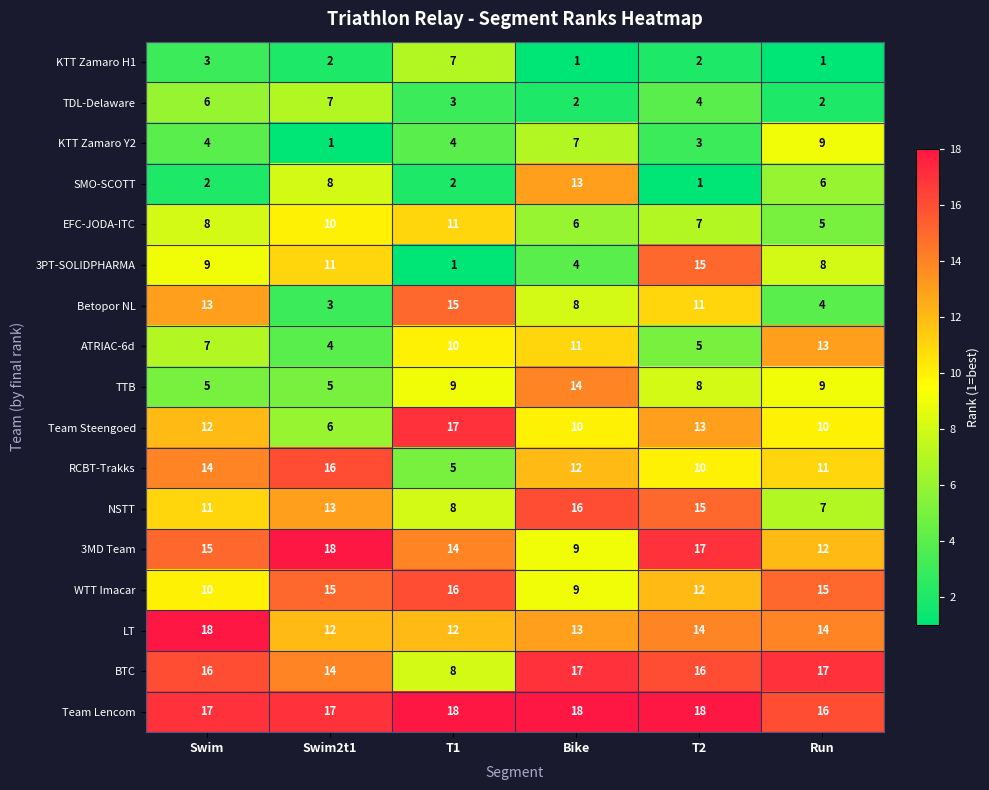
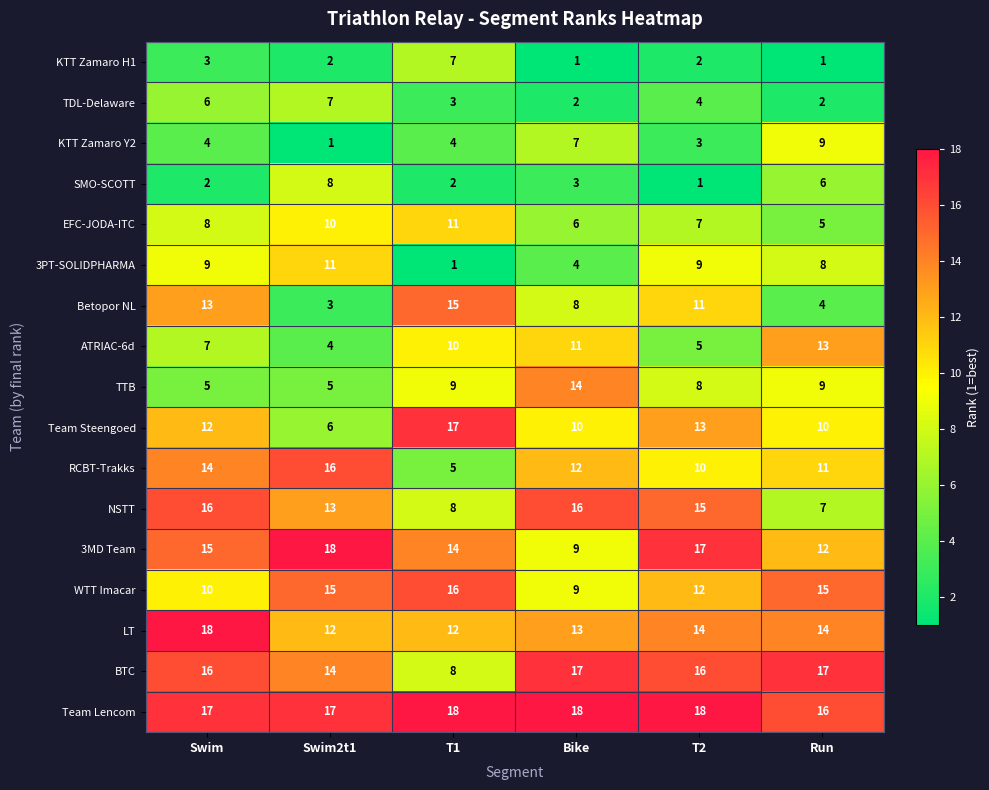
  {
    "KTT Zamaro H1": {
      "Swim": 3,
      "Swim2t1": 2,
      "T1": 7,
      "Bike": 1,
      "T2": 2,
      "Run": 1
    },
    "TDL-Delaware": {
      "Swim": 6,
      "Swim2t1": 7,
      "T1": 3,
      "Bike": 2,
      "T2": 4,
      "Run": 2
    },
    "KTT Zamaro Y2": {
      "Swim": 4,
      "Swim2t1": 1,
      "T1": 4,
      "Bike": 7,
      "T2": 3,
      "Run": 9
    },
    "SMO-SCOTT": {
      "Swim": 2,
      "Swim2t1": 8,
      "T1": 2,
-     "Bike": 13,
+     "Bike": 3,
      "T2": 1,
      "Run": 6
    },
    "EFC-JODA-ITC": {
      "Swim": 8,
      "Swim2t1": 10,
      "T1": 11,
      "Bike": 6,
      "T2": 7,
      "Run": 5
    },
    "3PT-SOLIDPHARMA": {
      "Swim": 9,
      "Swim2t1": 11,
      "T1": 1,
      "Bike": 4,
-     "T2": 15,
+     "T2": 9,
      "Run": 8
    },
    "Betopor NL": {
      "Swim": 13,
      "Swim2t1": 3,
      "T1": 15,
      "Bike": 8,
      "T2": 11,
      "Run": 4
    },
    "ATRIAC-6d": {
      "Swim": 7,
      "Swim2t1": 4,
      "T1": 10,
      "Bike": 11,
      "T2": 5,
      "Run": 13
    },
    "TTB": {
      "Swim": 5,
      "Swim2t1": 5,
      "T1": 9,
      "Bike": 14,
      "T2": 8,
      "Run": 9
    },
    "Team Steengoed": {
      "Swim": 12,
      "Swim2t1": 6,
      "T1": 17,
      "Bike": 10,
      "T2": 13,
      "Run": 10
    },
    "RCBT-Trakks": {
      "Swim": 14,
      "Swim2t1": 16,
      "T1": 5,
      "Bike": 12,
      "T2": 10,
      "Run": 11
    },
    "NSTT": {
-     "Swim": 11,
+     "Swim": 16,
      "Swim2t1": 13,
      "T1": 8,
      "Bike": 16,
      "T2": 15,
      "Run": 7
    },
    "3MD Team": {
      "Swim": 15,
      "Swim2t1": 18,
      "T1": 14,
      "Bike": 9,
      "T2": 17,
      "Run": 12
    },
    "WTT Imacar": {
      "Swim": 10,
      "Swim2t1": 15,
      "T1": 16,
      "Bike": 9,
      "T2": 12,
      "Run": 15
    },
    "LT": {
      "Swim": 18,
      "Swim2t1": 12,
      "T1": 12,
      "Bike": 13,
      "T2": 14,
      "Run": 14
    },
    "BTC": {
      "Swim": 16,
      "Swim2t1": 14,
      "T1": 8,
      "Bike": 17,
      "T2": 16,
      "Run": 17
    },
    "Team Lencom": {
      "Swim": 17,
      "Swim2t1": 17,
      "T1": 18,
      "Bike": 18,
      "T2": 18,
      "Run": 16
    }
  }
